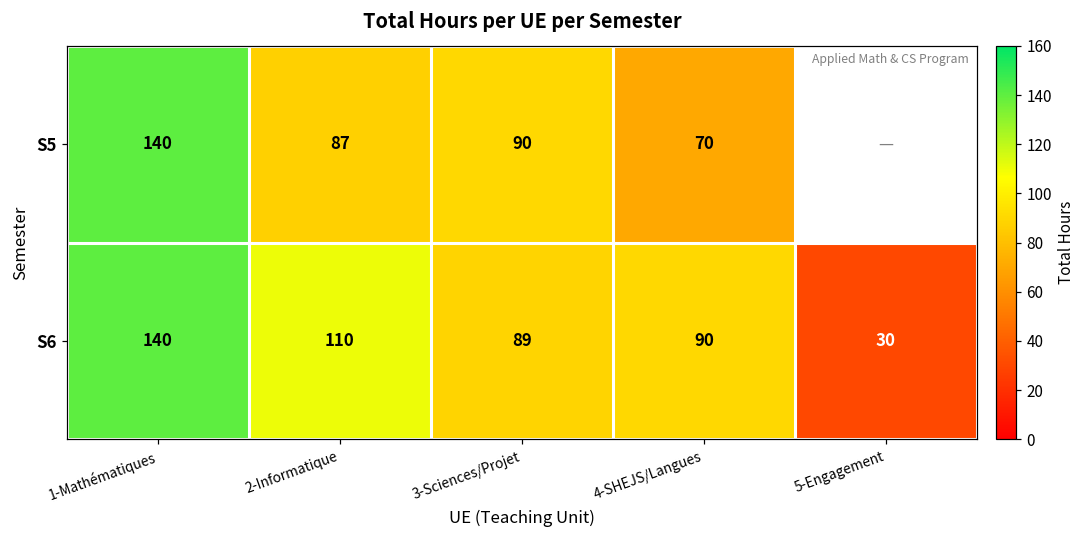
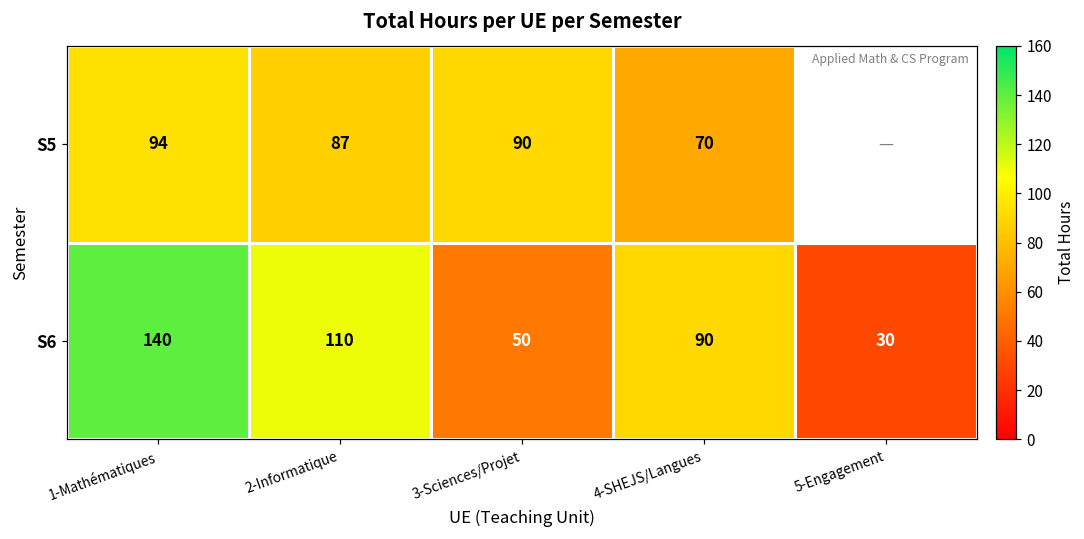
  {
    "S5": {
-     "1-Mathématiques": 140,
+     "1-Mathématiques": 94,
      "2-Informatique": 87,
      "3-Sciences/Projet": 90,
      "4-SHEJS/Langues": 70
    },
    "S6": {
      "1-Mathématiques": 140,
      "2-Informatique": 110,
-     "3-Sciences/Projet": 89,
+     "3-Sciences/Projet": 50,
      "4-SHEJS/Langues": 90,
      "5-Engagement": 30
    }
  }
